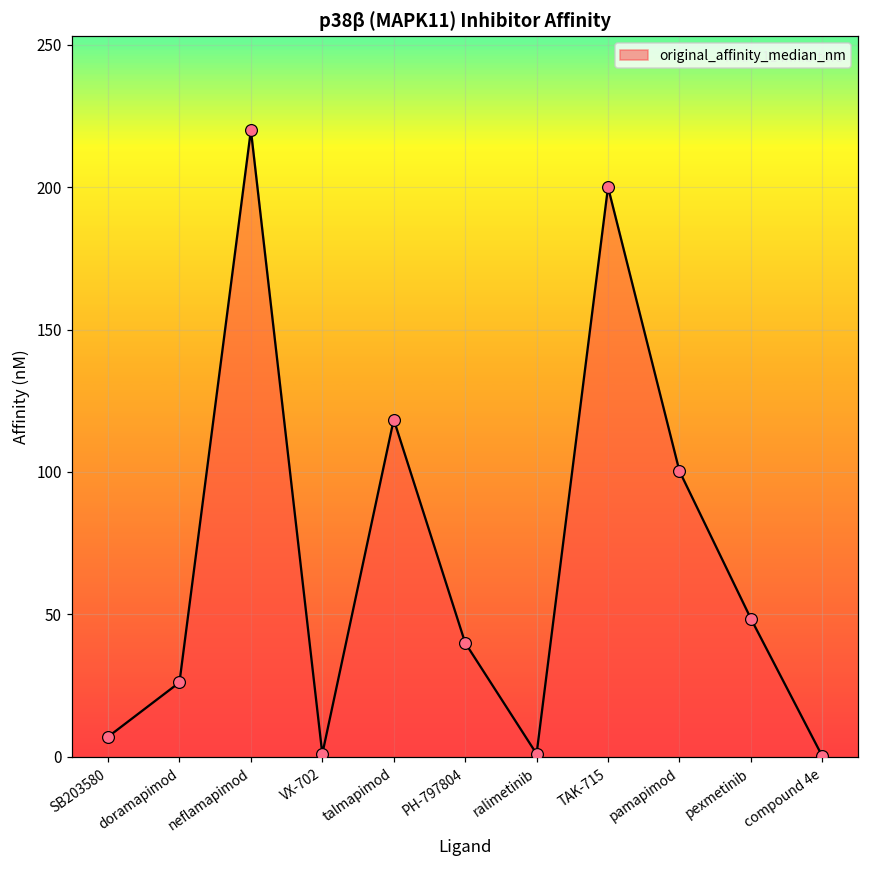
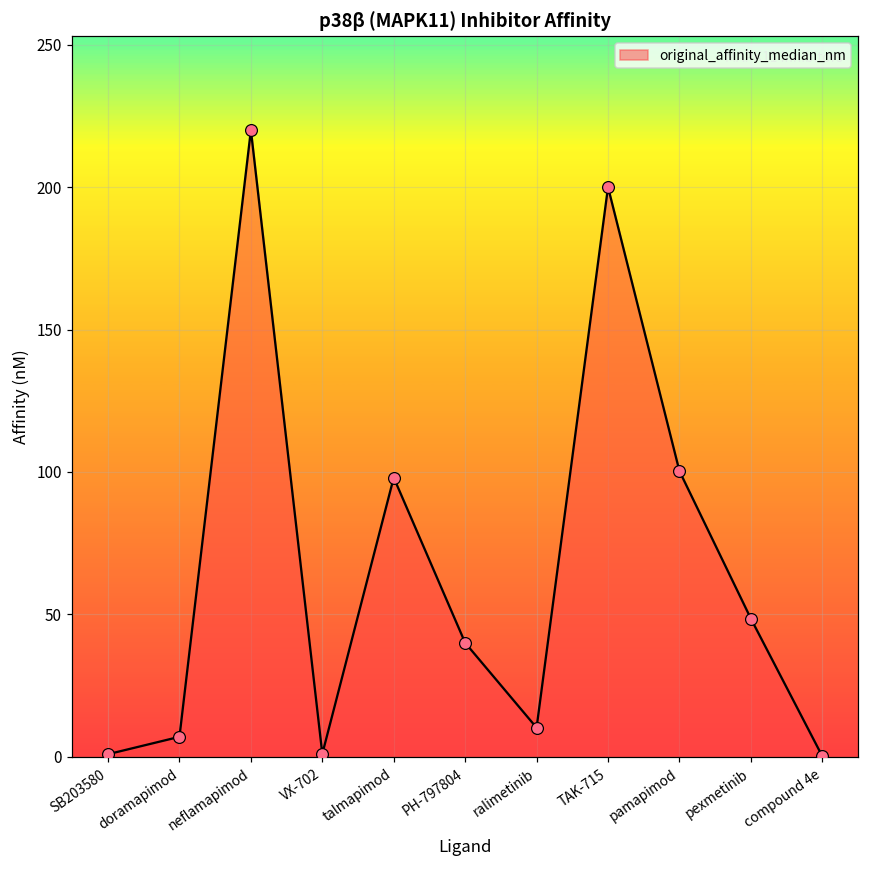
  {
-   "SB203580": 7,
-   "doramapimod": 26,
+   "SB203580": 1,
+   "doramapimod": 7,
    "neflamapimod": 220,
    "VX-702": 1,
-   "talmapimod": 118,
+   "talmapimod": 98,
    "PH-797804": 40,
-   "ralimetinib": 1,
+   "ralimetinib": 10,
    "TAK-715": 200,
    "pamapimod": 100,
    "pexmetinib": 49,
    "compound 4e": 0
  }
